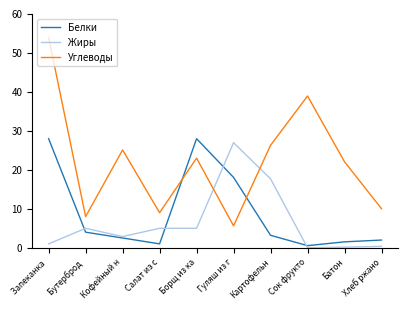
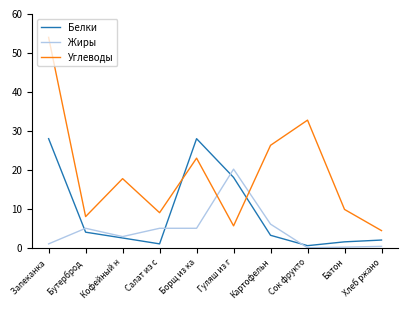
  {
    "Белки": {
      "Запеканка": 28,
      "Бутерброд": 4,
      "Салат из с": 1,
      "Борщ из ка": 28,
      "Гуляш из г": 18,
      "Картофельн": 3,
      "Батон": 2,
      "Хлеб ржано": 2
    },
    "Жиры": {
      "Запеканка": 1,
      "Бутерброд": 5,
      "Салат из с": 5,
      "Борщ из ка": 5,
-     "Гуляш из г": 27,
-     "Картофельн": 18,
+     "Гуляш из г": 20,
+     "Картофельн": 6,
      "Батон": 0,
      "Хлеб ржано": 0
    },
    "Углеводы": {
      "Бутерброд": 8,
-     "Кофейный н": 25,
+     "Кофейный н": 18,
      "Салат из с": 9,
      "Борщ из ка": 23,
      "Гуляш из г": 6,
      "Картофельн": 26,
-     "Сок фрукто": 39,
-     "Батон": 22,
-     "Хлеб ржано": 10
+     "Сок фрукто": 33,
+     "Батон": 10,
+     "Хлеб ржано": 4
    }
  }
